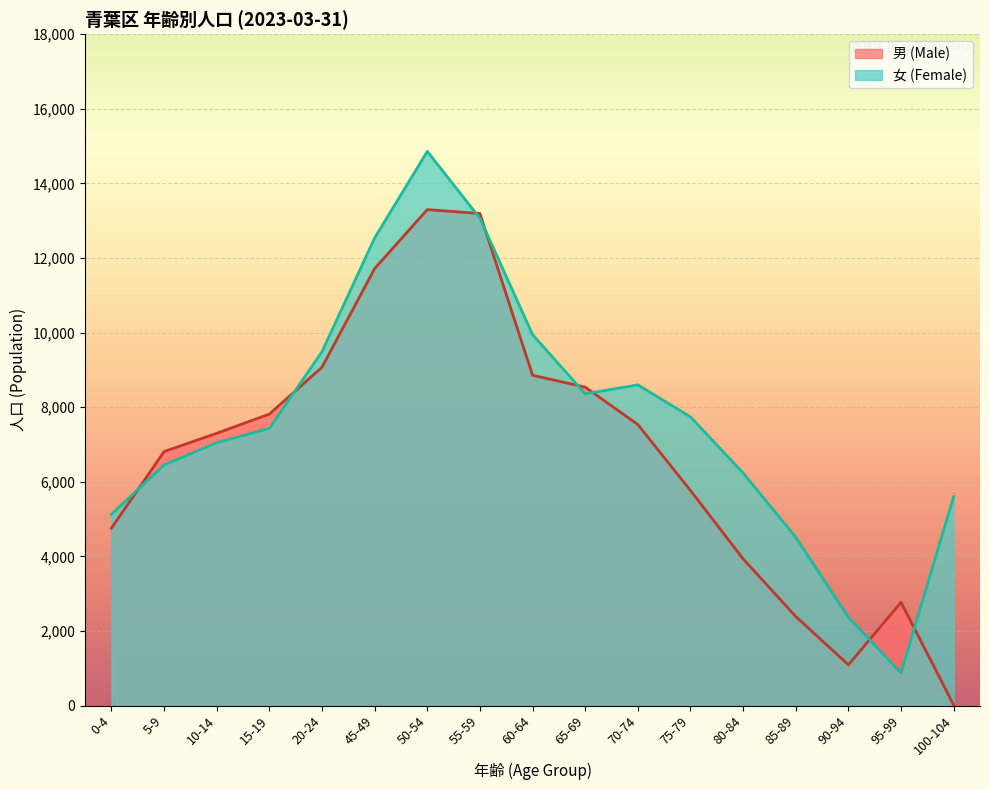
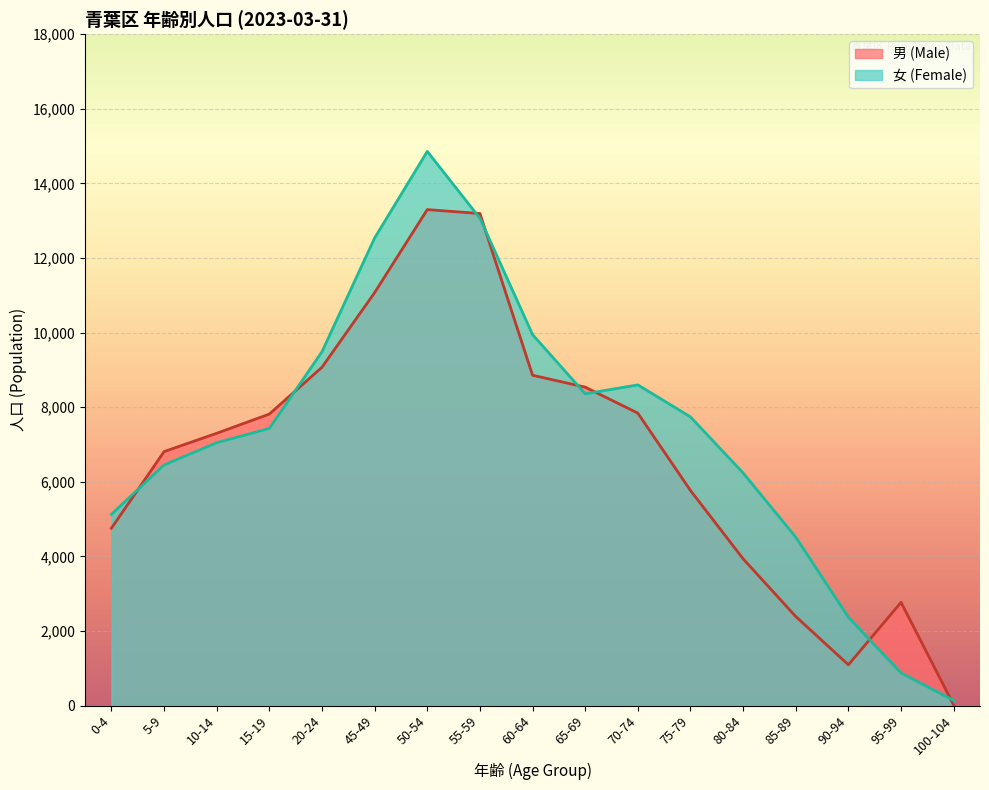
  {
    "男 (Male)": {
      "0-4": "4,800",
      "5-9": "6,800",
      "10-14": "7,300",
      "15-19": "7,800",
      "20-24": "9,100",
-     "45-49": "11,700",
+     "45-49": "11,100",
      "50-54": "13,300",
      "55-59": "13,200",
      "60-64": "8,900",
      "65-69": "8,500",
-     "70-74": "7,500",
+     "70-74": "7,800",
      "75-79": "5,800",
      "80-84": "3,900",
      "85-89": "2,400",
      "90-94": "1,100",
      "95-99": "2,800",
      "100-104": "0"
    },
    "女 (Female)": {
      "0-4": "5,100",
      "5-9": "6,500",
      "10-14": "7,000",
      "15-19": "7,400",
      "20-24": "9,500",
      "45-49": "12,500",
      "50-54": "14,900",
      "55-59": "13,100",
      "60-64": "9,900",
      "65-69": "8,400",
      "70-74": "8,600",
      "75-79": "7,700",
      "80-84": "6,200",
      "85-89": "4,500",
      "90-94": "2,400",
      "95-99": "900",
-     "100-104": "5,600"
+     "100-104": "100"
    }
  }
